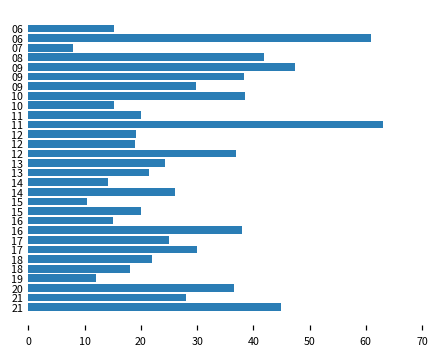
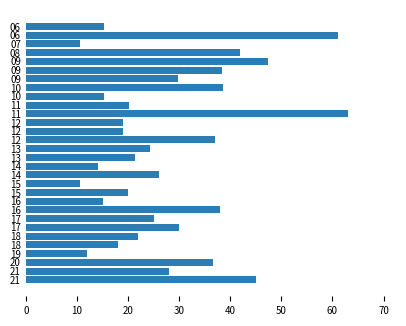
  {
-   "07": 8,
+   "07": 11,
    "08": 42,
    "19": 12,
    "20": 37
  }
